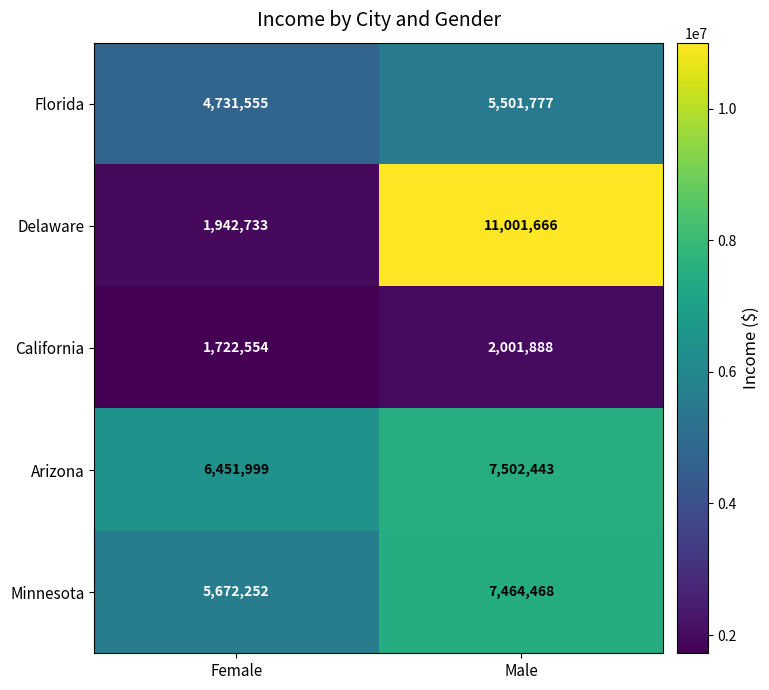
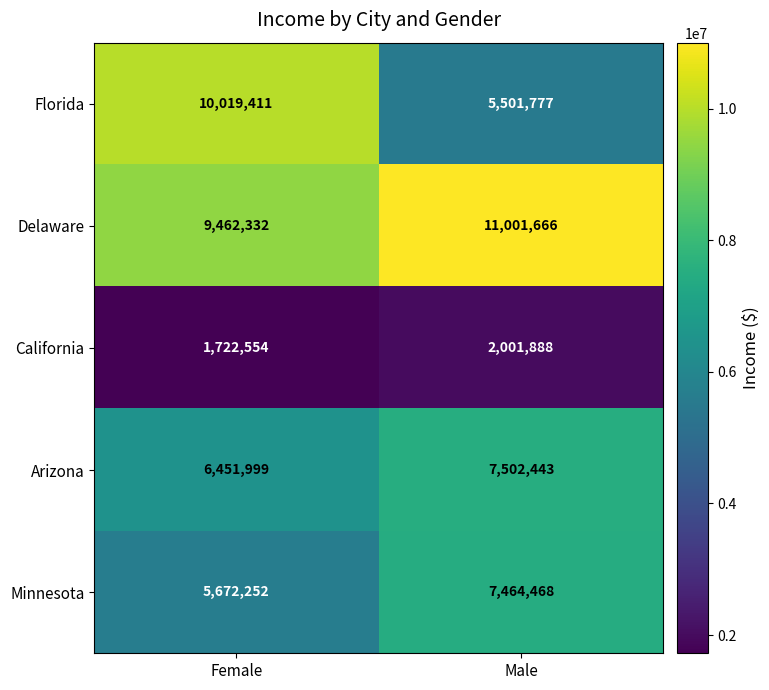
  {
    "Florida": {
-     "Female": "4,731,555",
+     "Female": "10,019,411",
      "Male": "5,501,777"
    },
    "Delaware": {
-     "Female": "1,942,733",
+     "Female": "9,462,332",
      "Male": "11,001,666"
    },
    "California": {
      "Female": "1,722,554",
      "Male": "2,001,888"
    },
    "Arizona": {
      "Female": "6,451,999",
      "Male": "7,502,443"
    },
    "Minnesota": {
      "Female": "5,672,252",
      "Male": "7,464,468"
    }
  }
